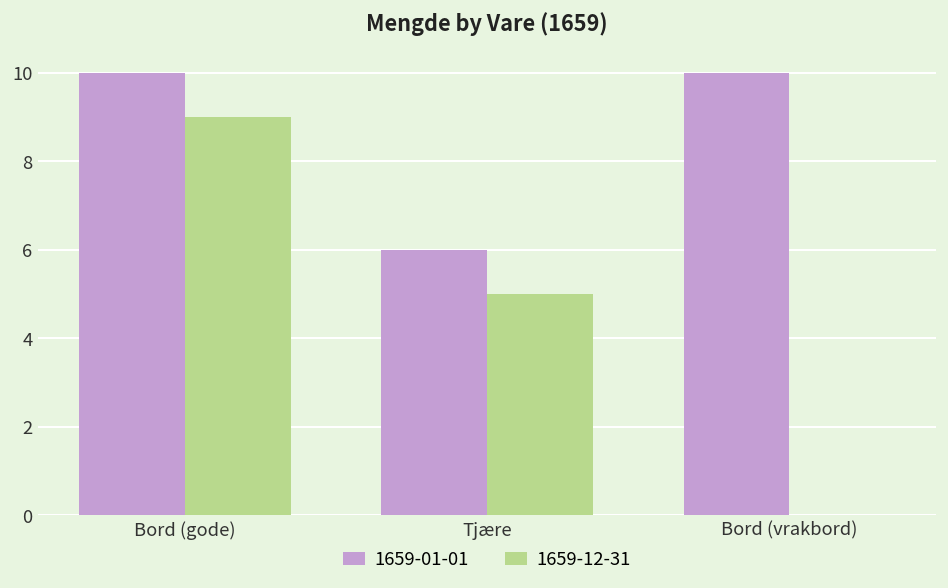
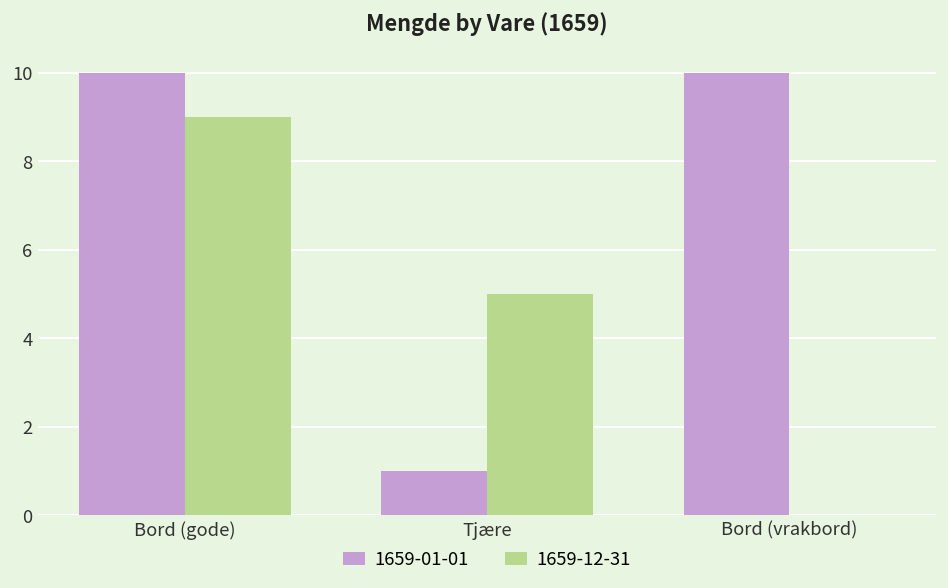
  {
    "1659-01-01": {
      "Bord (gode)": 10,
-     "Tjære": 6,
+     "Tjære": 1,
      "Bord (vrakbord)": 10
    },
    "1659-12-31": {
      "Bord (gode)": 9,
      "Tjære": 5,
      "Bord (vrakbord)": 0
    }
  }
